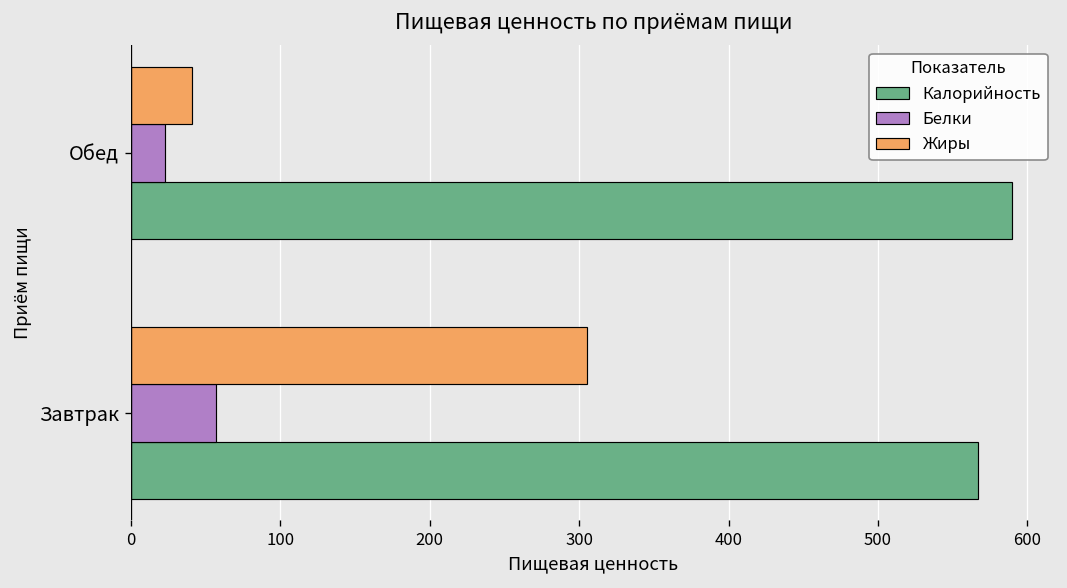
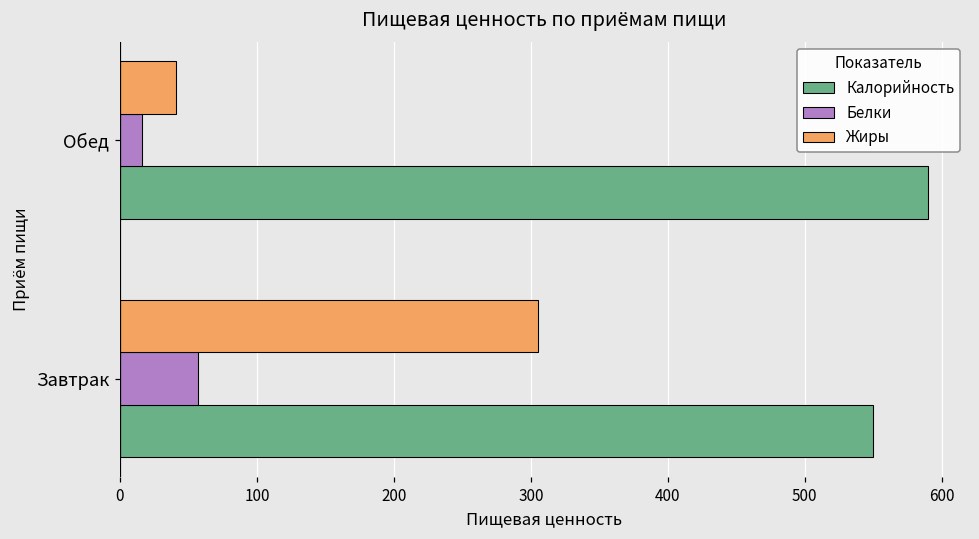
  {
    "Калорийность": {
      "Обед": 590,
-     "Завтрак": 567
+     "Завтрак": 550
    },
    "Белки": {
-     "Обед": 23,
+     "Обед": 16,
      "Завтрак": 57
    },
    "Жиры": {
      "Обед": 41,
      "Завтрак": 306
    }
  }
